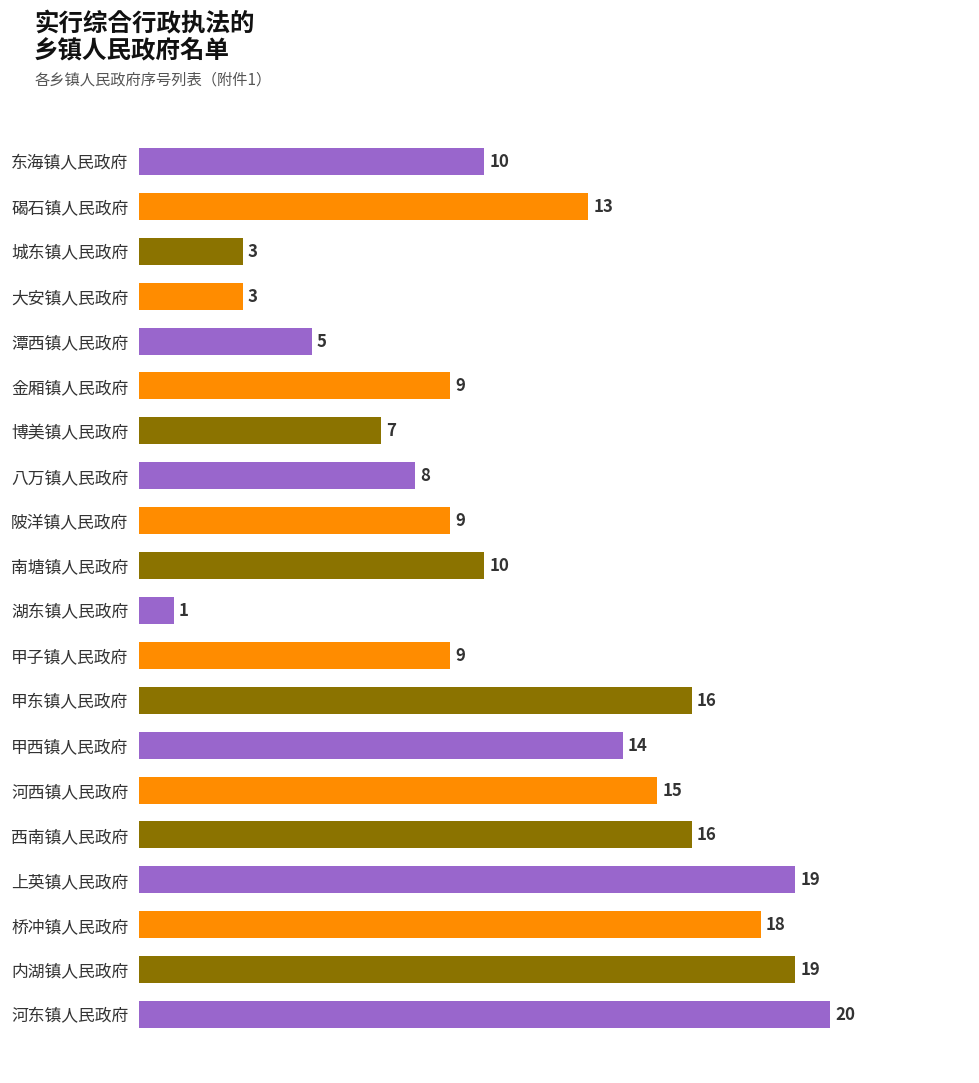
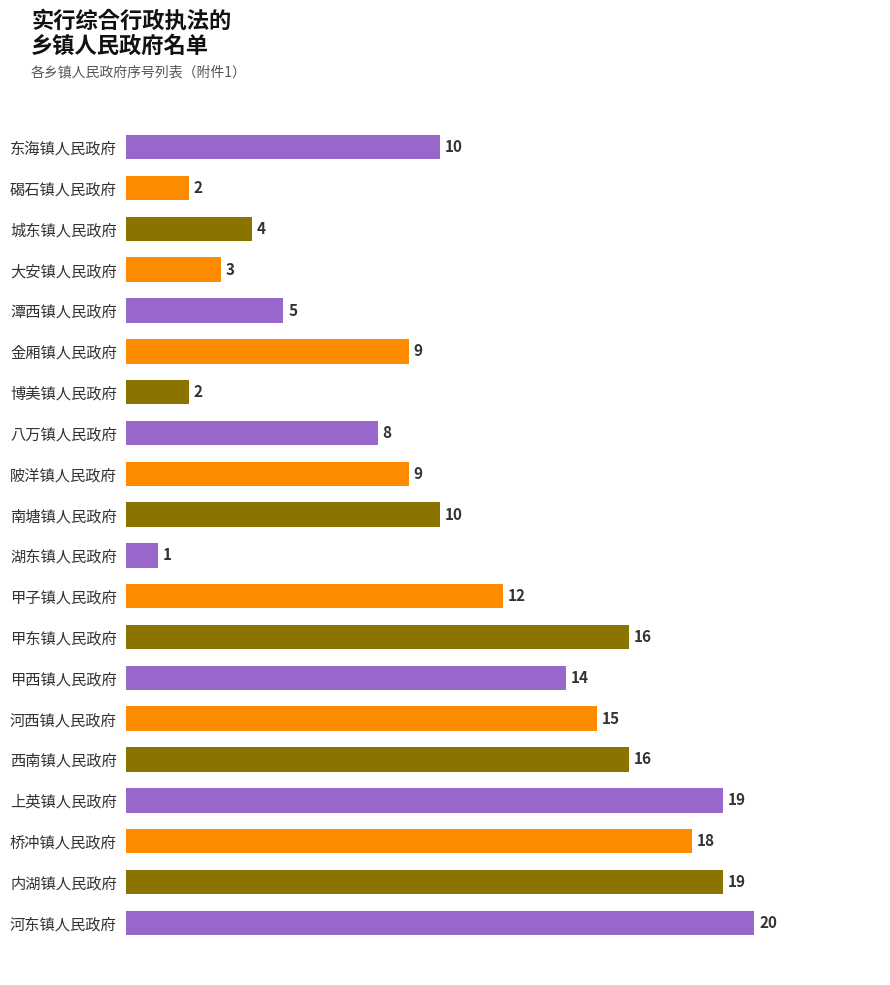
  {
    "东海镇人民政府": 10,
-   "碣石镇人民政府": 13,
-   "城东镇人民政府": 3,
+   "碣石镇人民政府": 2,
+   "城东镇人民政府": 4,
    "大安镇人民政府": 3,
    "潭西镇人民政府": 5,
    "金厢镇人民政府": 9,
-   "博美镇人民政府": 7,
+   "博美镇人民政府": 2,
    "八万镇人民政府": 8,
    "陂洋镇人民政府": 9,
    "南塘镇人民政府": 10,
    "湖东镇人民政府": 1,
-   "甲子镇人民政府": 9,
+   "甲子镇人民政府": 12,
    "甲东镇人民政府": 16,
    "甲西镇人民政府": 14,
    "河西镇人民政府": 15,
    "西南镇人民政府": 16,
    "上英镇人民政府": 19,
    "桥冲镇人民政府": 18,
    "内湖镇人民政府": 19,
    "河东镇人民政府": 20
  }
